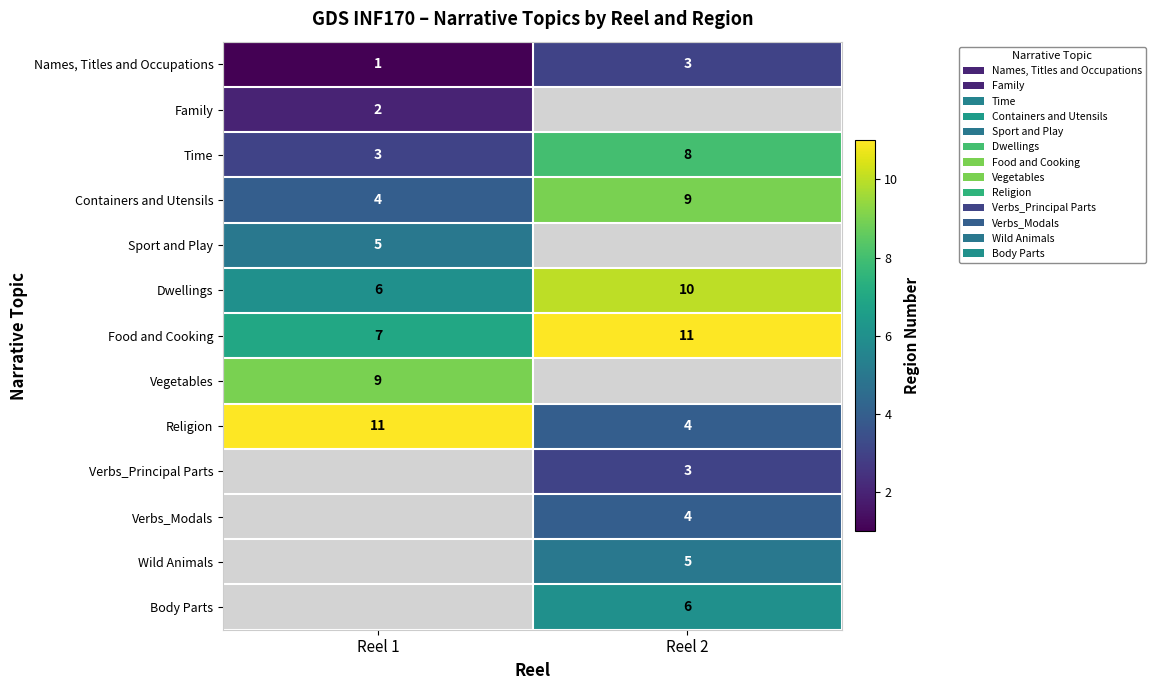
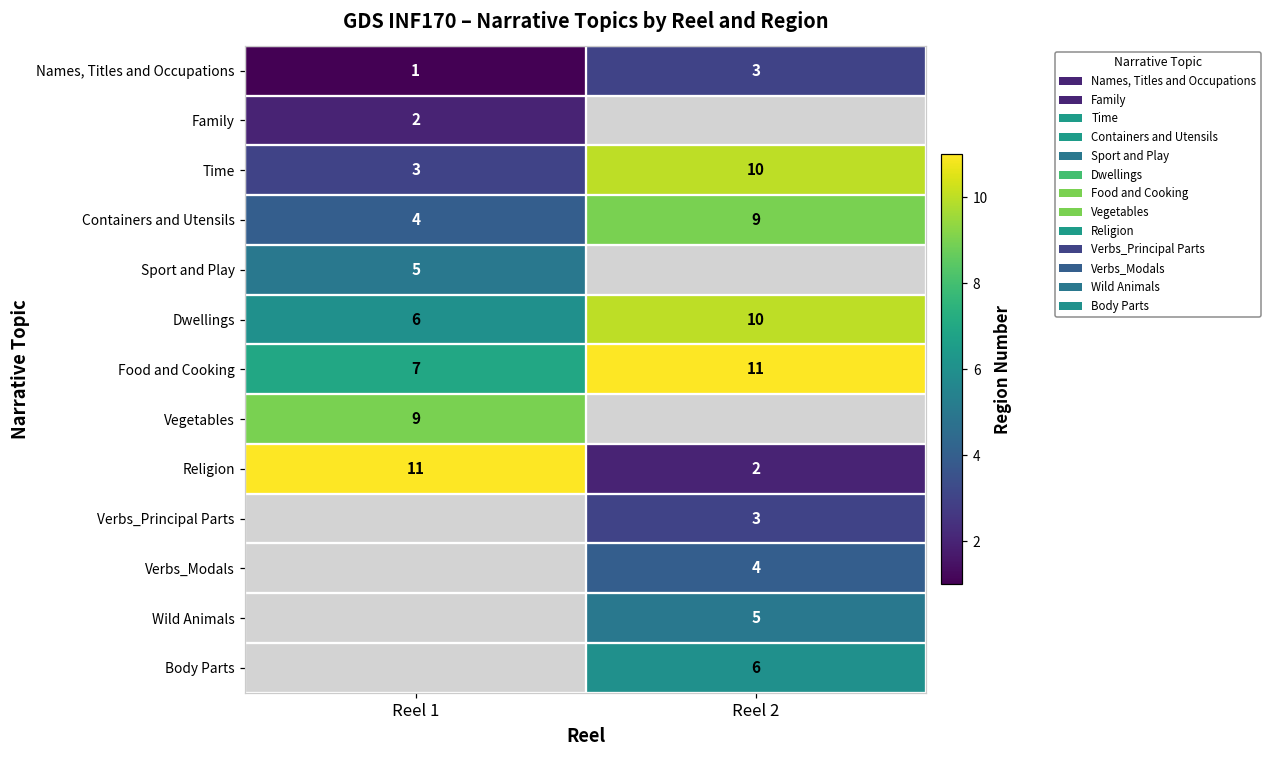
  {
    "Names, Titles and Occupations": {
      "Reel 1": 1,
      "Reel 2": 3
    },
    "Family": {
      "Reel 1": 2
    },
    "Time": {
      "Reel 1": 3,
-     "Reel 2": 8
+     "Reel 2": 10
    },
    "Containers and Utensils": {
      "Reel 1": 4,
      "Reel 2": 9
    },
    "Sport and Play": {
      "Reel 1": 5
    },
    "Dwellings": {
      "Reel 1": 6,
      "Reel 2": 10
    },
    "Food and Cooking": {
      "Reel 1": 7,
      "Reel 2": 11
    },
    "Vegetables": {
      "Reel 1": 9
    },
    "Religion": {
      "Reel 1": 11,
-     "Reel 2": 4
+     "Reel 2": 2
    },
    "Verbs_Principal Parts": {
      "Reel 2": 3
    },
    "Verbs_Modals": {
      "Reel 2": 4
    },
    "Wild Animals": {
      "Reel 2": 5
    },
    "Body Parts": {
      "Reel 2": 6
    }
  }
